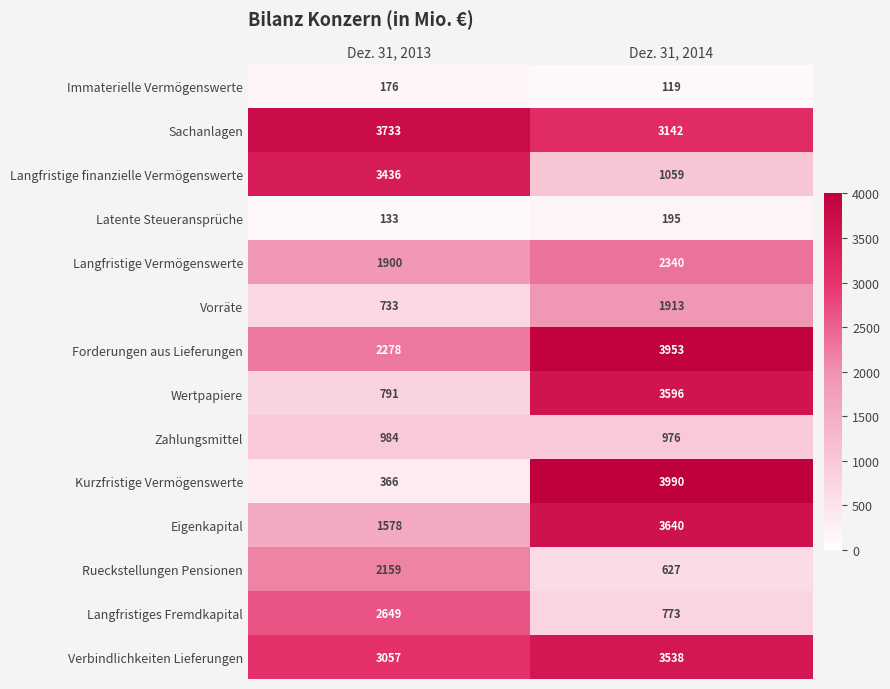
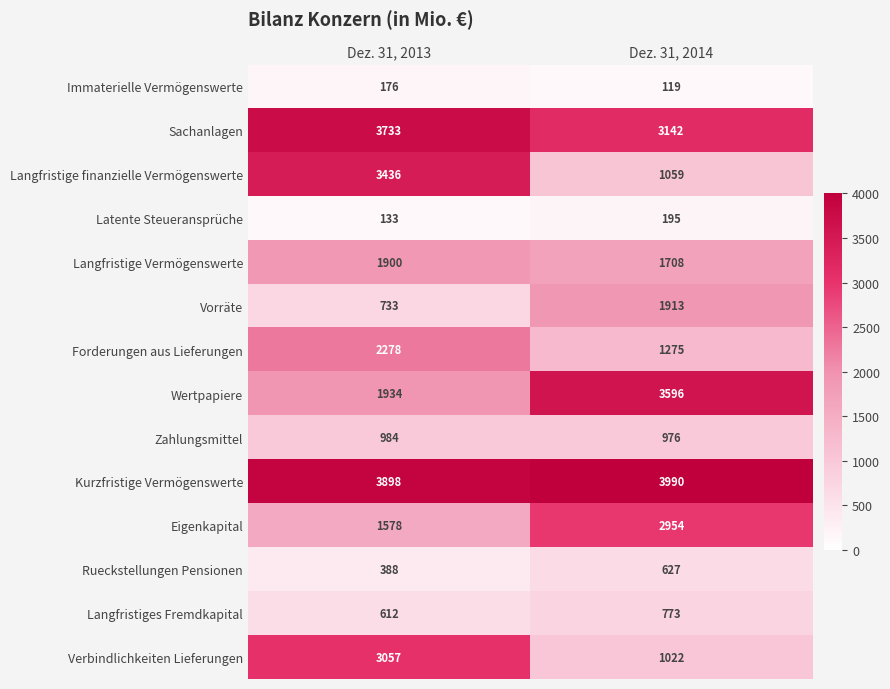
  {
    "Immaterielle Vermögenswerte": {
      "Dez. 31, 2013": 176,
      "Dez. 31, 2014": 119
    },
    "Sachanlagen": {
      "Dez. 31, 2013": 3733,
      "Dez. 31, 2014": 3142
    },
    "Langfristige finanzielle Vermögenswerte": {
      "Dez. 31, 2013": 3436,
      "Dez. 31, 2014": 1059
    },
    "Latente Steueransprüche": {
      "Dez. 31, 2013": 133,
      "Dez. 31, 2014": 195
    },
    "Langfristige Vermögenswerte": {
      "Dez. 31, 2013": 1900,
-     "Dez. 31, 2014": 2340
+     "Dez. 31, 2014": 1708
    },
    "Vorräte": {
      "Dez. 31, 2013": 733,
      "Dez. 31, 2014": 1913
    },
    "Forderungen aus Lieferungen": {
      "Dez. 31, 2013": 2278,
-     "Dez. 31, 2014": 3953
+     "Dez. 31, 2014": 1275
    },
    "Wertpapiere": {
-     "Dez. 31, 2013": 791,
+     "Dez. 31, 2013": 1934,
      "Dez. 31, 2014": 3596
    },
    "Zahlungsmittel": {
      "Dez. 31, 2013": 984,
      "Dez. 31, 2014": 976
    },
    "Kurzfristige Vermögenswerte": {
-     "Dez. 31, 2013": 366,
+     "Dez. 31, 2013": 3898,
      "Dez. 31, 2014": 3990
    },
    "Eigenkapital": {
      "Dez. 31, 2013": 1578,
-     "Dez. 31, 2014": 3640
+     "Dez. 31, 2014": 2954
    },
    "Rueckstellungen Pensionen": {
-     "Dez. 31, 2013": 2159,
+     "Dez. 31, 2013": 388,
      "Dez. 31, 2014": 627
    },
    "Langfristiges Fremdkapital": {
-     "Dez. 31, 2013": 2649,
+     "Dez. 31, 2013": 612,
      "Dez. 31, 2014": 773
    },
    "Verbindlichkeiten Lieferungen": {
      "Dez. 31, 2013": 3057,
-     "Dez. 31, 2014": 3538
+     "Dez. 31, 2014": 1022
    }
  }
